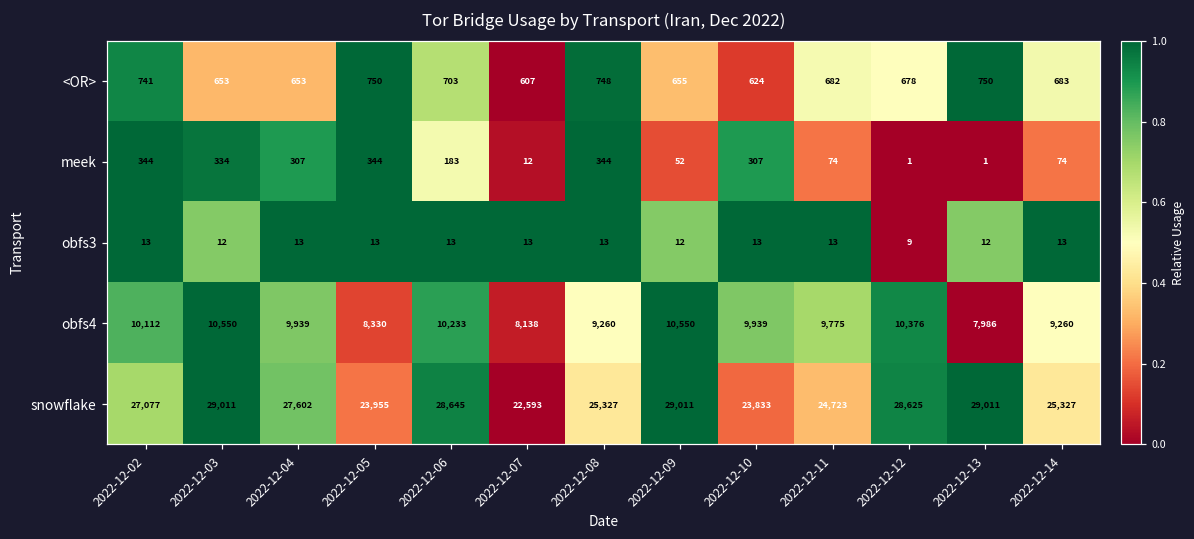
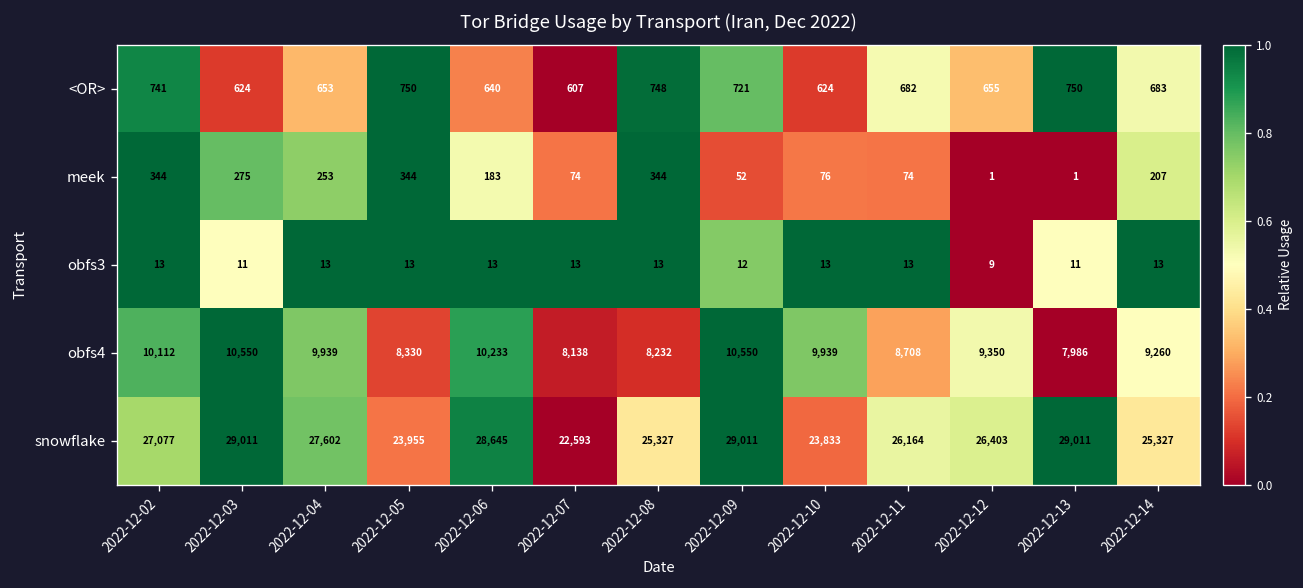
  {
    "<OR>": {
      "2022-12-02": "741",
-     "2022-12-03": "653",
+     "2022-12-03": "624",
      "2022-12-04": "653",
      "2022-12-05": "750",
-     "2022-12-06": "703",
+     "2022-12-06": "640",
      "2022-12-07": "607",
      "2022-12-08": "748",
-     "2022-12-09": "655",
+     "2022-12-09": "721",
      "2022-12-10": "624",
      "2022-12-11": "682",
-     "2022-12-12": "678",
+     "2022-12-12": "655",
      "2022-12-13": "750",
      "2022-12-14": "683"
    },
    "meek": {
      "2022-12-02": "344",
-     "2022-12-03": "334",
-     "2022-12-04": "307",
+     "2022-12-03": "275",
+     "2022-12-04": "253",
      "2022-12-05": "344",
      "2022-12-06": "183",
-     "2022-12-07": "12",
+     "2022-12-07": "74",
      "2022-12-08": "344",
      "2022-12-09": "52",
-     "2022-12-10": "307",
+     "2022-12-10": "76",
      "2022-12-11": "74",
      "2022-12-12": "1",
      "2022-12-13": "1",
-     "2022-12-14": "74"
+     "2022-12-14": "207"
    },
    "obfs3": {
      "2022-12-02": "13",
-     "2022-12-03": "12",
+     "2022-12-03": "11",
      "2022-12-04": "13",
      "2022-12-05": "13",
      "2022-12-06": "13",
      "2022-12-07": "13",
      "2022-12-08": "13",
      "2022-12-09": "12",
      "2022-12-10": "13",
      "2022-12-11": "13",
      "2022-12-12": "9",
-     "2022-12-13": "12",
+     "2022-12-13": "11",
      "2022-12-14": "13"
    },
    "obfs4": {
      "2022-12-02": "10,112",
      "2022-12-03": "10,550",
      "2022-12-04": "9,939",
      "2022-12-05": "8,330",
      "2022-12-06": "10,233",
      "2022-12-07": "8,138",
-     "2022-12-08": "9,260",
+     "2022-12-08": "8,232",
      "2022-12-09": "10,550",
      "2022-12-10": "9,939",
-     "2022-12-11": "9,775",
-     "2022-12-12": "10,376",
+     "2022-12-11": "8,708",
+     "2022-12-12": "9,350",
      "2022-12-13": "7,986",
      "2022-12-14": "9,260"
    },
    "snowflake": {
      "2022-12-02": "27,077",
      "2022-12-03": "29,011",
      "2022-12-04": "27,602",
      "2022-12-05": "23,955",
      "2022-12-06": "28,645",
      "2022-12-07": "22,593",
      "2022-12-08": "25,327",
      "2022-12-09": "29,011",
      "2022-12-10": "23,833",
-     "2022-12-11": "24,723",
-     "2022-12-12": "28,625",
+     "2022-12-11": "26,164",
+     "2022-12-12": "26,403",
      "2022-12-13": "29,011",
      "2022-12-14": "25,327"
    }
  }
